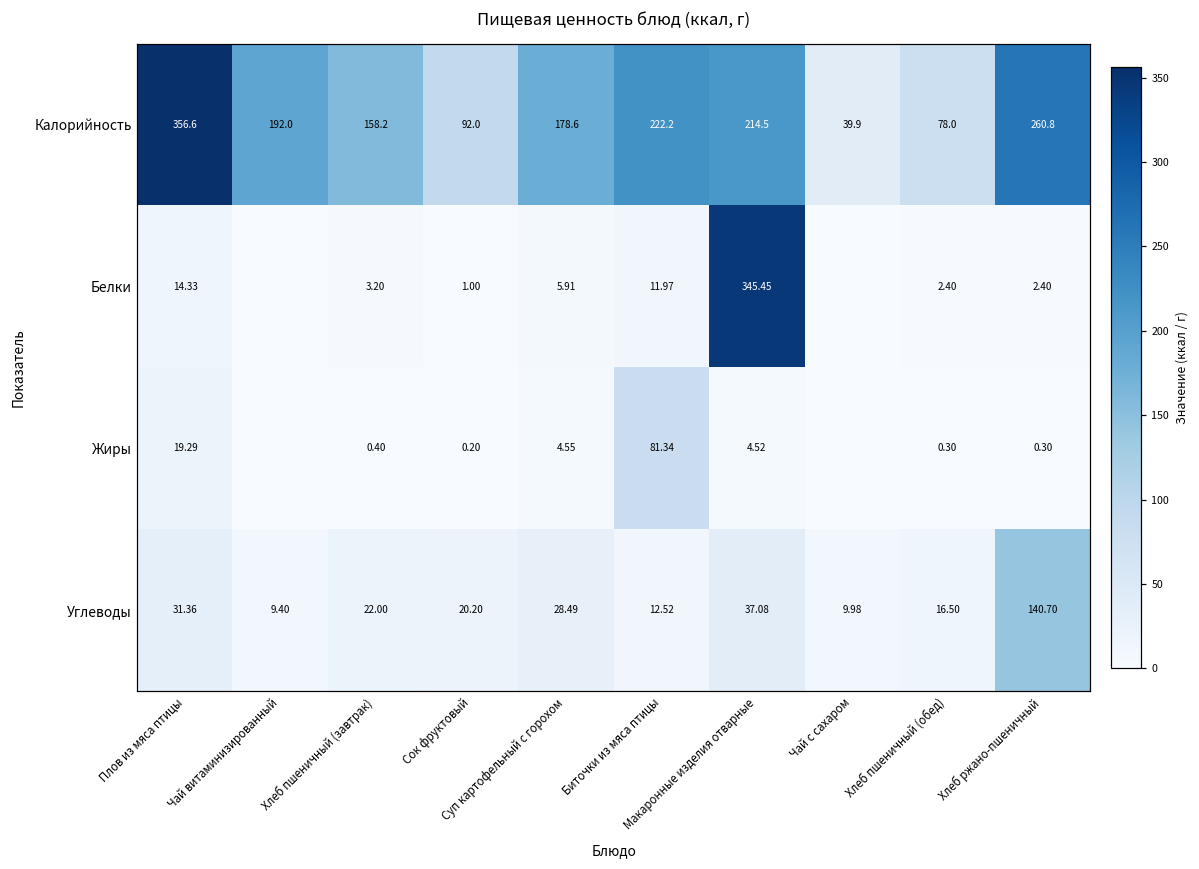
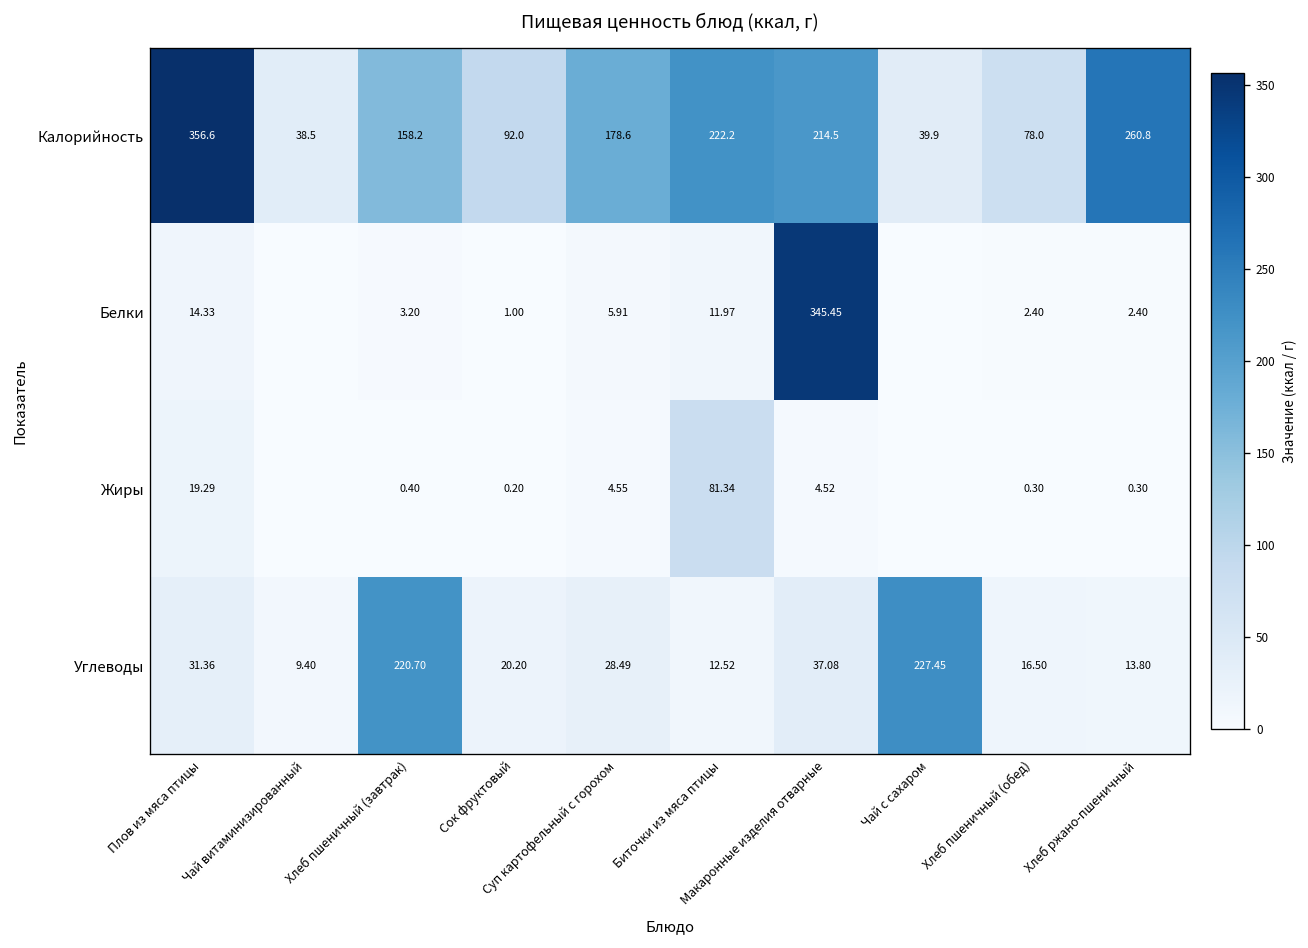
  {
    "Калорийность": {
      "Плов из мяса птицы": 356.6,
-     "Чай витаминизированный": 192.0,
+     "Чай витаминизированный": 38.5,
      "Хлеб пшеничный (завтрак)": 158.2,
      "Сок фруктовый": 92.0,
      "Суп картофельный с горохом": 178.6,
      "Биточки из мяса птицы": 222.2,
      "Макаронные изделия отварные": 214.5,
      "Чай с сахаром": 39.9,
      "Хлеб пшеничный (обед)": 78.0,
      "Хлеб ржано-пшеничный": 260.8
    },
    "Белки": {
      "Плов из мяса птицы": 14.33,
      "Хлеб пшеничный (завтрак)": 3.20,
      "Сок фруктовый": 1.00,
      "Суп картофельный с горохом": 5.91,
      "Биточки из мяса птицы": 11.97,
      "Макаронные изделия отварные": 345.45,
      "Хлеб пшеничный (обед)": 2.40,
      "Хлеб ржано-пшеничный": 2.40
    },
    "Жиры": {
      "Плов из мяса птицы": 19.29,
      "Хлеб пшеничный (завтрак)": 0.40,
      "Сок фруктовый": 0.20,
      "Суп картофельный с горохом": 4.55,
      "Биточки из мяса птицы": 81.34,
      "Макаронные изделия отварные": 4.52,
      "Хлеб пшеничный (обед)": 0.30,
      "Хлеб ржано-пшеничный": 0.30
    },
    "Углеводы": {
      "Плов из мяса птицы": 31.36,
      "Чай витаминизированный": 9.40,
-     "Хлеб пшеничный (завтрак)": 22.00,
+     "Хлеб пшеничный (завтрак)": 220.70,
      "Сок фруктовый": 20.20,
      "Суп картофельный с горохом": 28.49,
      "Биточки из мяса птицы": 12.52,
      "Макаронные изделия отварные": 37.08,
-     "Чай с сахаром": 9.98,
+     "Чай с сахаром": 227.45,
      "Хлеб пшеничный (обед)": 16.50,
-     "Хлеб ржано-пшеничный": 140.70
+     "Хлеб ржано-пшеничный": 13.80
    }
  }
